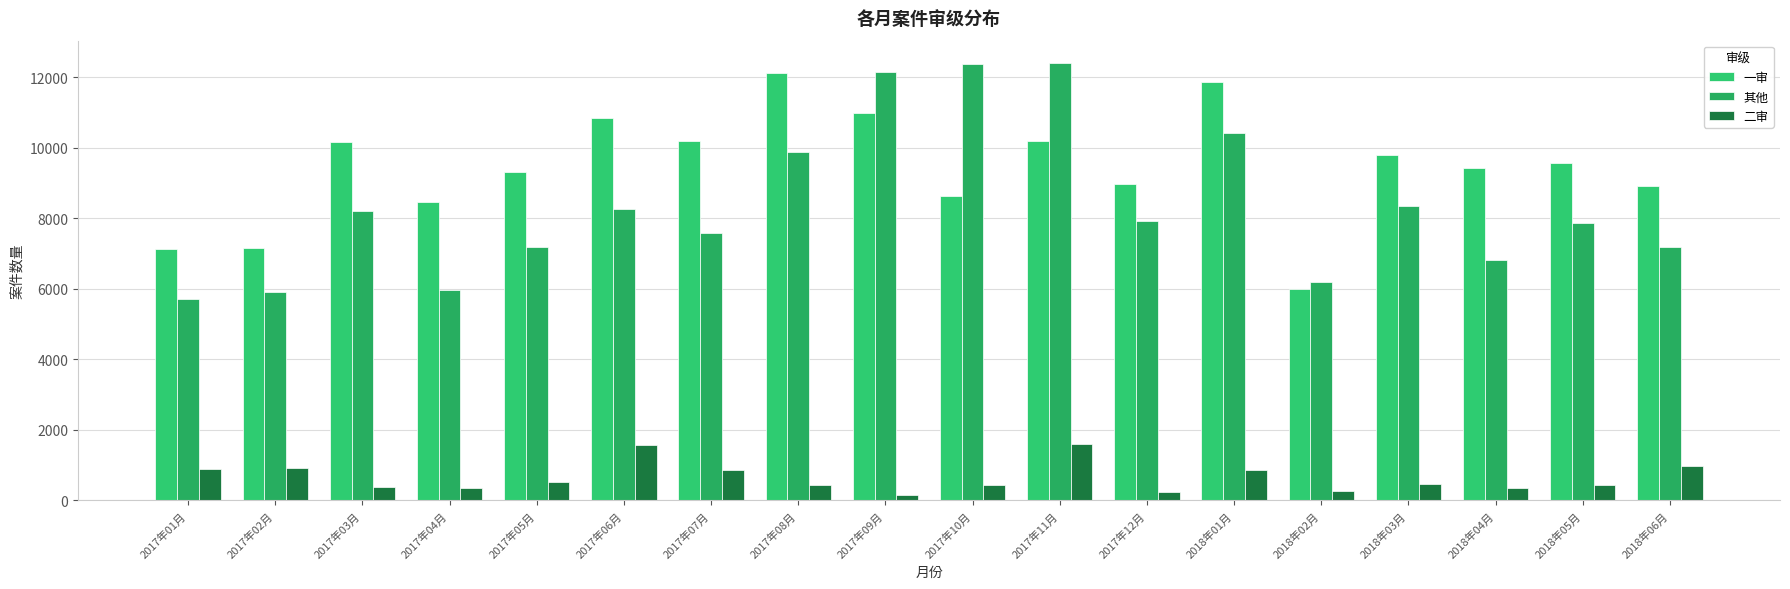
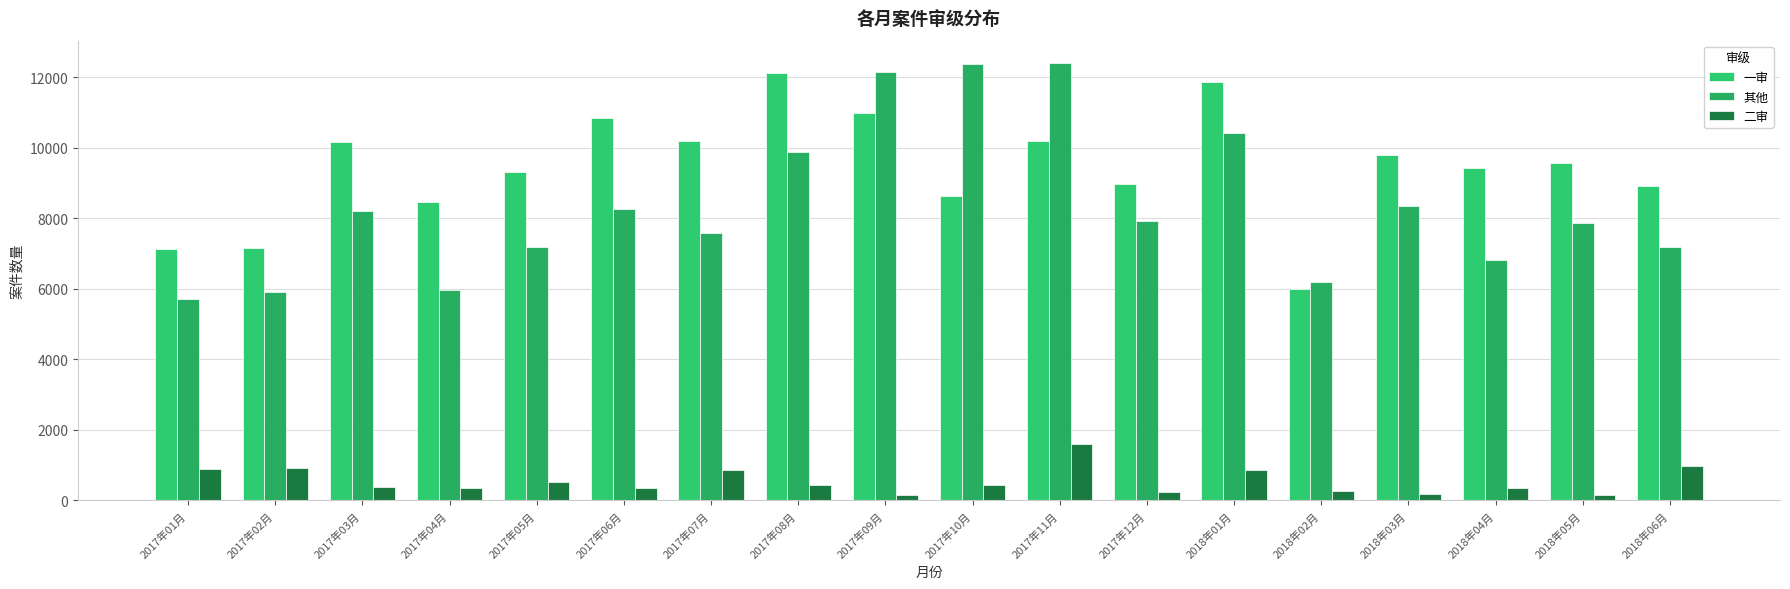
  {
    "二审": {
      "2017年01月": 900,
      "2017年02月": 900,
      "2017年03月": 400,
      "2017年04月": 400,
      "2017年05月": 500,
-     "2017年06月": 1600,
+     "2017年06月": 400,
      "2017年07月": 900,
      "2017年08月": 400,
      "2017年09月": 100,
      "2017年10月": 400,
      "2017年11月": 1600,
      "2017年12月": 200,
      "2018年01月": 900,
      "2018年02月": 300,
-     "2018年03月": 500,
+     "2018年03月": 200,
      "2018年04月": 400,
-     "2018年05月": 400,
+     "2018年05月": 200,
      "2018年06月": 1000
    }
  }
